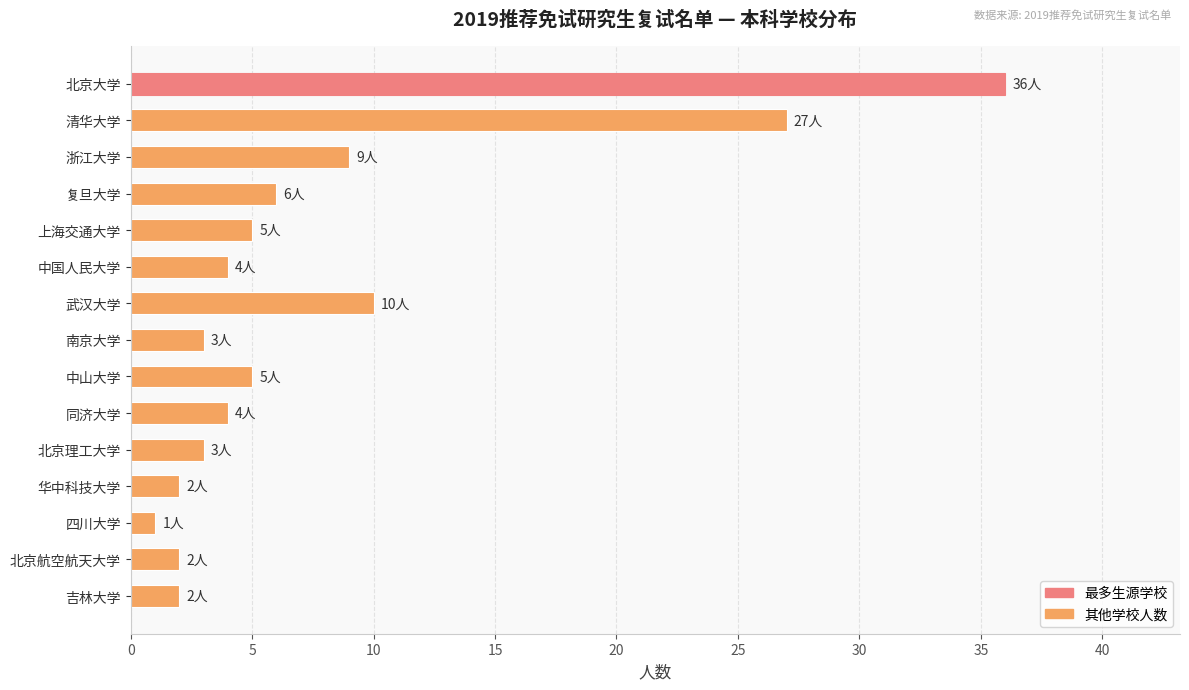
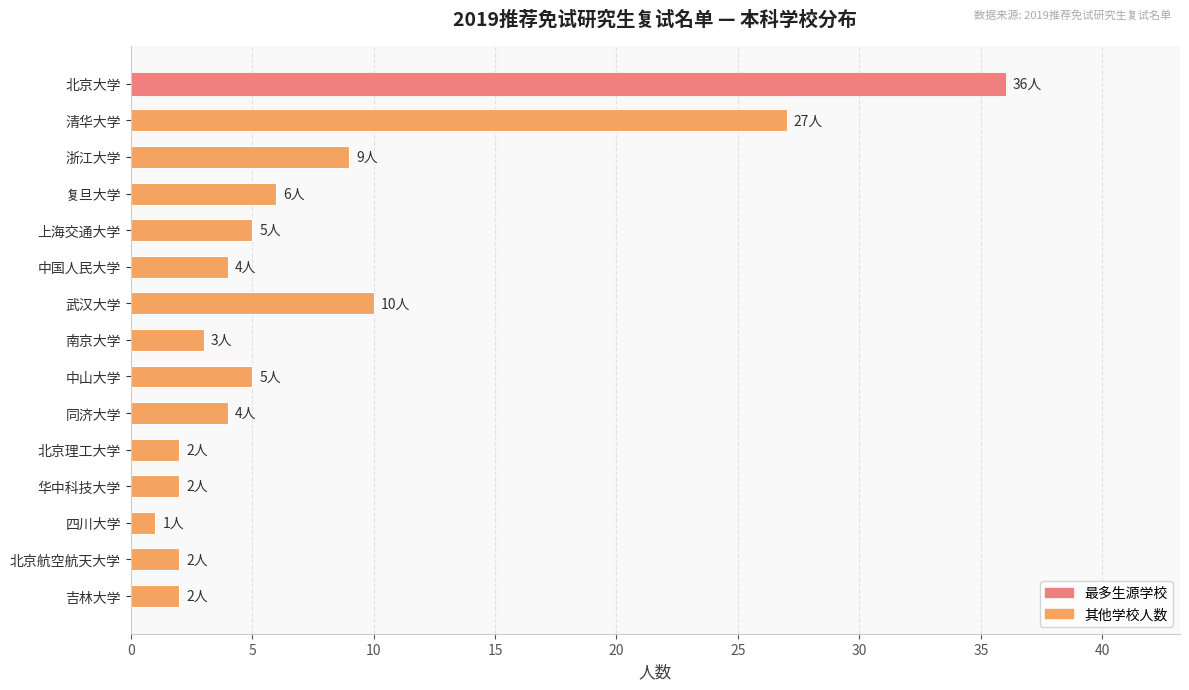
  {
    "北京大学": "36人",
    "清华大学": "27人",
    "浙江大学": "9人",
    "复旦大学": "6人",
    "上海交通大学": "5人",
    "中国人民大学": "4人",
    "武汉大学": "10人",
    "南京大学": "3人",
    "中山大学": "5人",
    "同济大学": "4人",
-   "北京理工大学": "3人",
+   "北京理工大学": "2人",
    "华中科技大学": "2人",
    "四川大学": "1人",
    "北京航空航天大学": "2人",
    "吉林大学": "2人"
  }
